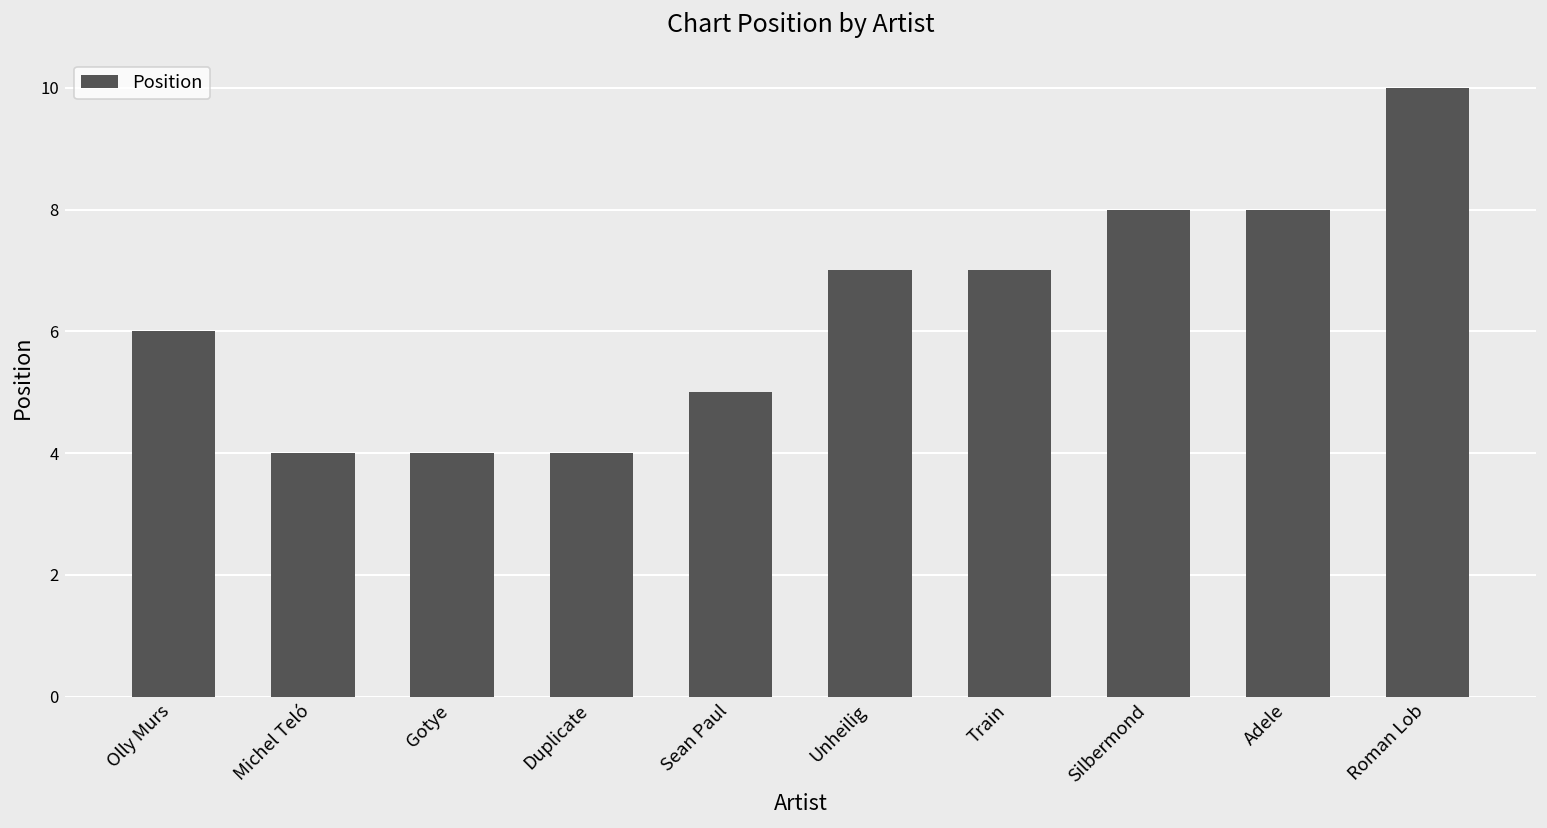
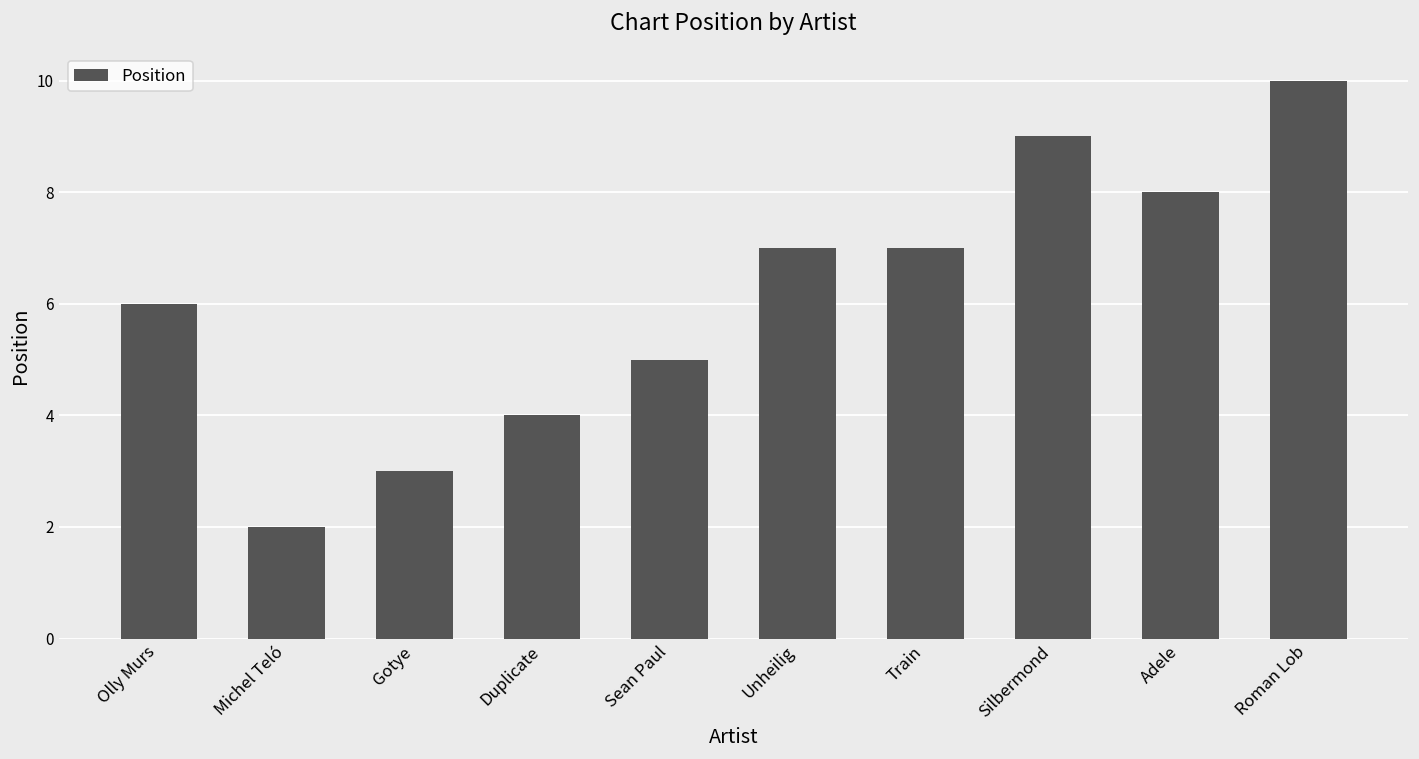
  {
    "Olly Murs": 6,
-   "Michel Teló": 4,
-   "Gotye": 4,
+   "Michel Teló": 2,
+   "Gotye": 3,
    "Duplicate": 4,
    "Sean Paul": 5,
    "Unheilig": 7,
    "Train": 7,
-   "Silbermond": 8,
+   "Silbermond": 9,
    "Adele": 8,
    "Roman Lob": 10
  }
